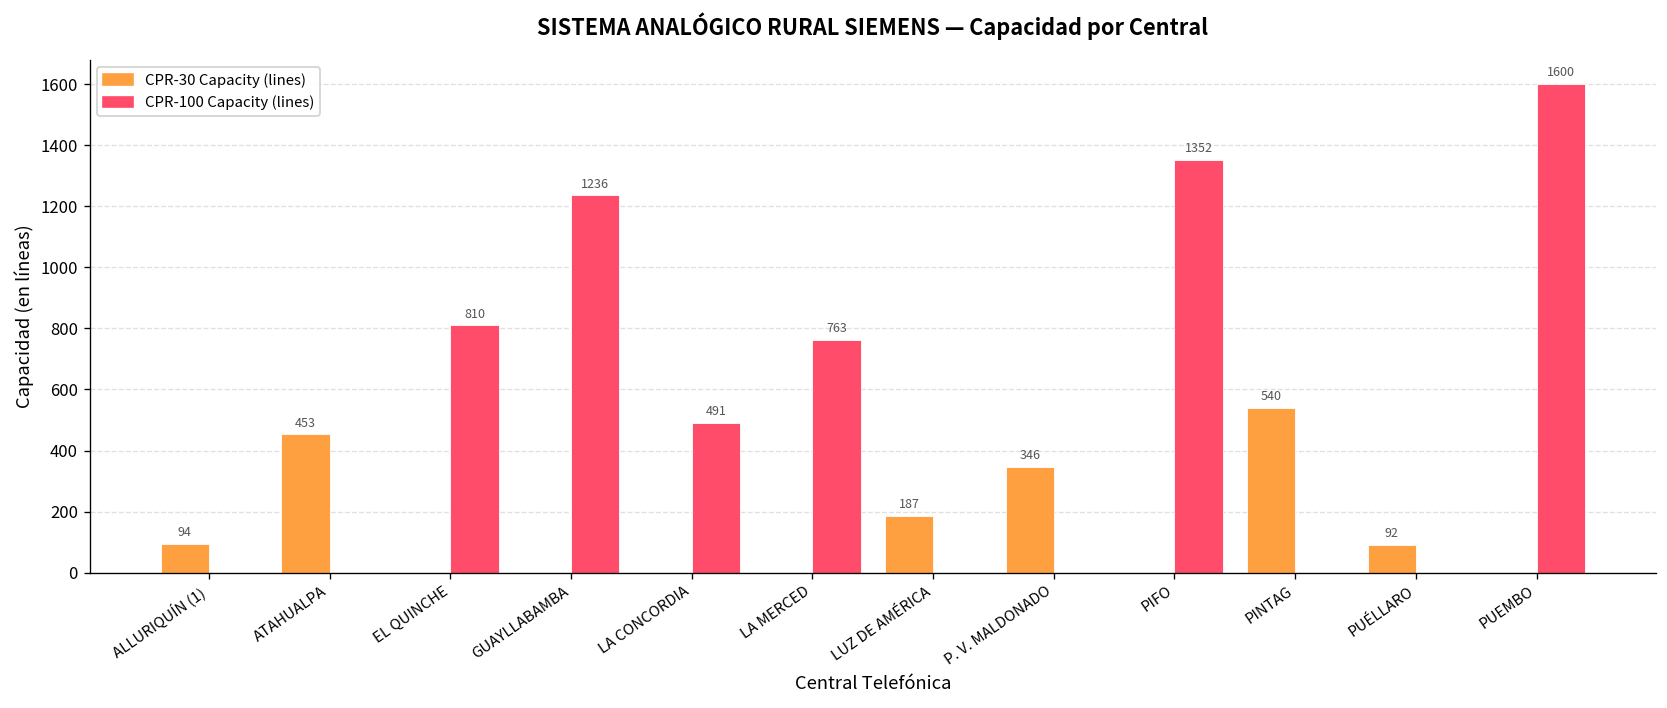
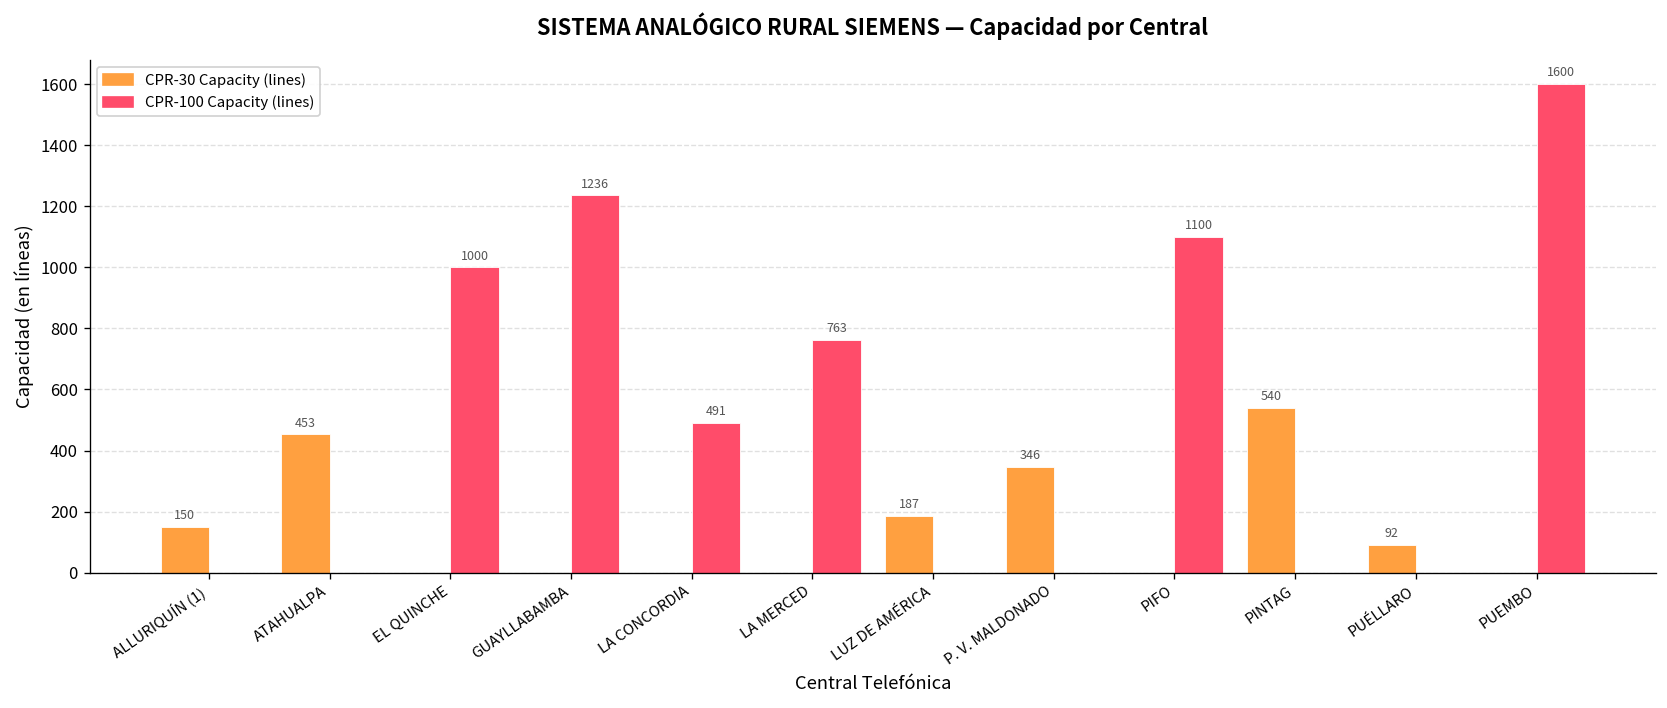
  {
    "CPR-30 Capacity (lines)": {
-     "ALLURIQUÍN (1)": 94,
+     "ALLURIQUÍN (1)": 150,
      "ATAHUALPA": 453,
      "LUZ DE AMÉRICA": 187,
      "P. V. MALDONADO": 346,
      "PINTAG": 540,
      "PUÉLLARO": 92
    },
    "CPR-100 Capacity (lines)": {
-     "EL QUINCHE": 810,
+     "EL QUINCHE": 1000,
      "GUAYLLABAMBA": 1236,
      "LA CONCORDIA": 491,
      "LA MERCED": 763,
-     "PIFO": 1352,
+     "PIFO": 1100,
      "PUEMBO": 1600
    }
  }
